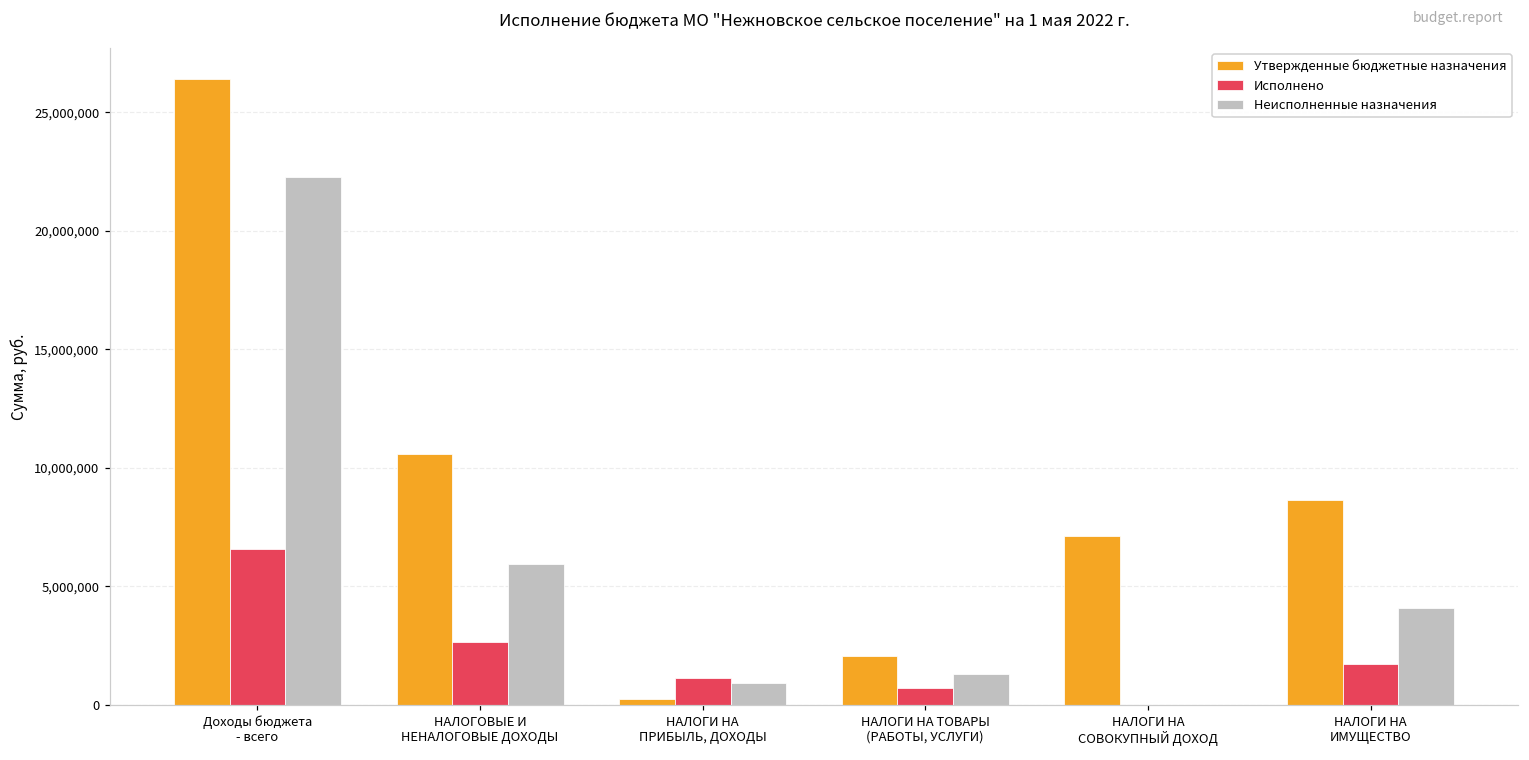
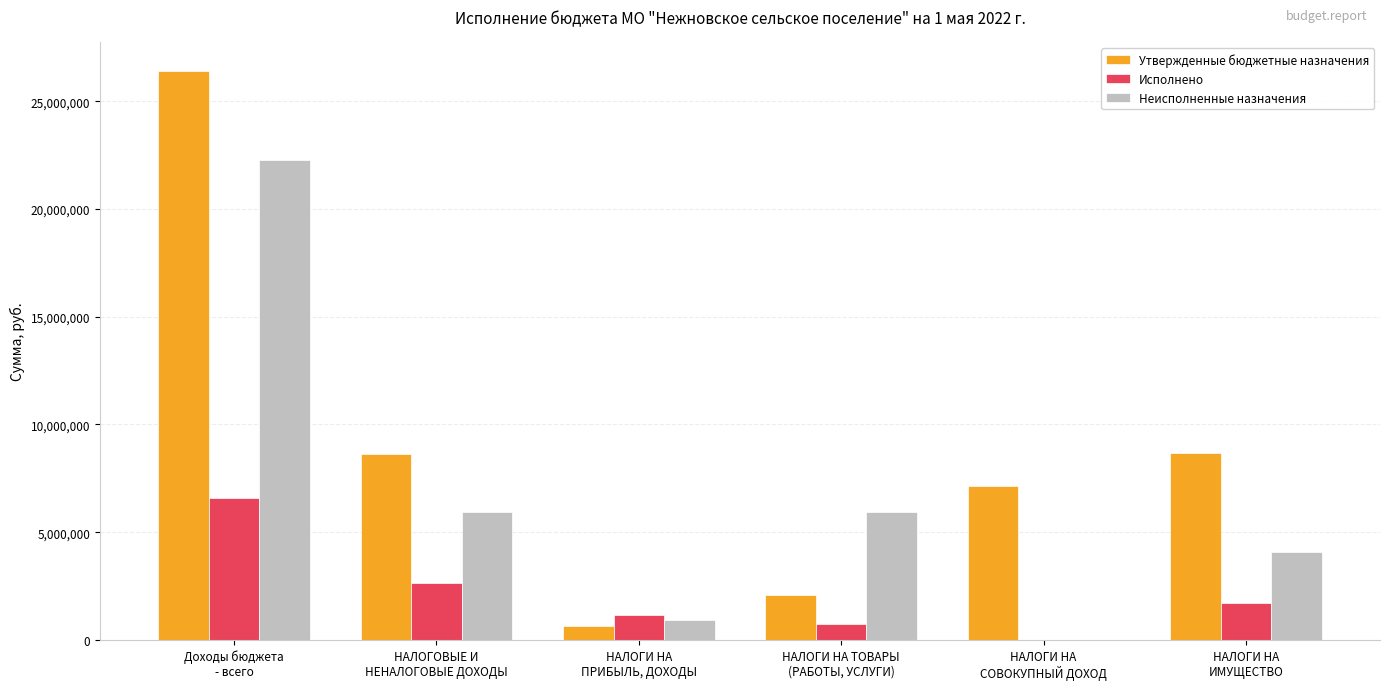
  {
    "Утвержденные бюджетные назначения": {
      "Доходы бюджета - всего": "26,400,000",
-     "НАЛОГОВЫЕ И НЕНАЛОГОВЫЕ ДОХОДЫ": "10,600,000",
-     "НАЛОГИ НА ПРИБЫЛЬ, ДОХОДЫ": "200,000",
+     "НАЛОГОВЫЕ И НЕНАЛОГОВЫЕ ДОХОДЫ": "8,600,000",
+     "НАЛОГИ НА ПРИБЫЛЬ, ДОХОДЫ": "600,000",
      "НАЛОГИ НА ТОВАРЫ (РАБОТЫ, УСЛУГИ)": "2,100,000",
      "НАЛОГИ НА СОВОКУПНЫЙ ДОХОД": "7,100,000",
      "НАЛОГИ НА ИМУЩЕСТВО": "8,700,000"
    },
    "Исполнено": {
      "Доходы бюджета - всего": "6,600,000",
      "НАЛОГОВЫЕ И НЕНАЛОГОВЫЕ ДОХОДЫ": "2,600,000",
      "НАЛОГИ НА ПРИБЫЛЬ, ДОХОДЫ": "1,100,000",
      "НАЛОГИ НА ТОВАРЫ (РАБОТЫ, УСЛУГИ)": "700,000",
      "НАЛОГИ НА ИМУЩЕСТВО": "1,700,000"
    },
    "Неисполненные назначения": {
      "Доходы бюджета - всего": "22,300,000",
      "НАЛОГОВЫЕ И НЕНАЛОГОВЫЕ ДОХОДЫ": "5,900,000",
      "НАЛОГИ НА ПРИБЫЛЬ, ДОХОДЫ": "900,000",
-     "НАЛОГИ НА ТОВАРЫ (РАБОТЫ, УСЛУГИ)": "1,300,000",
+     "НАЛОГИ НА ТОВАРЫ (РАБОТЫ, УСЛУГИ)": "5,900,000",
      "НАЛОГИ НА СОВОКУПНЫЙ ДОХОД": "0",
      "НАЛОГИ НА ИМУЩЕСТВО": "4,100,000"
    }
  }
